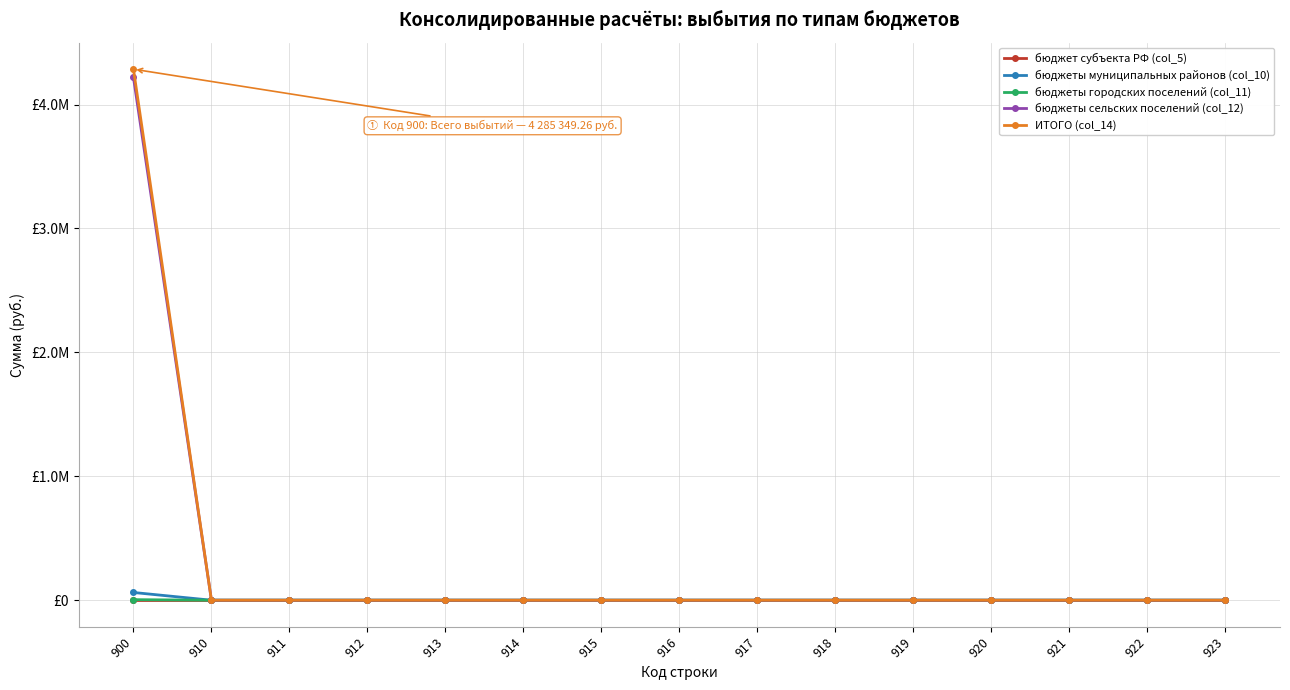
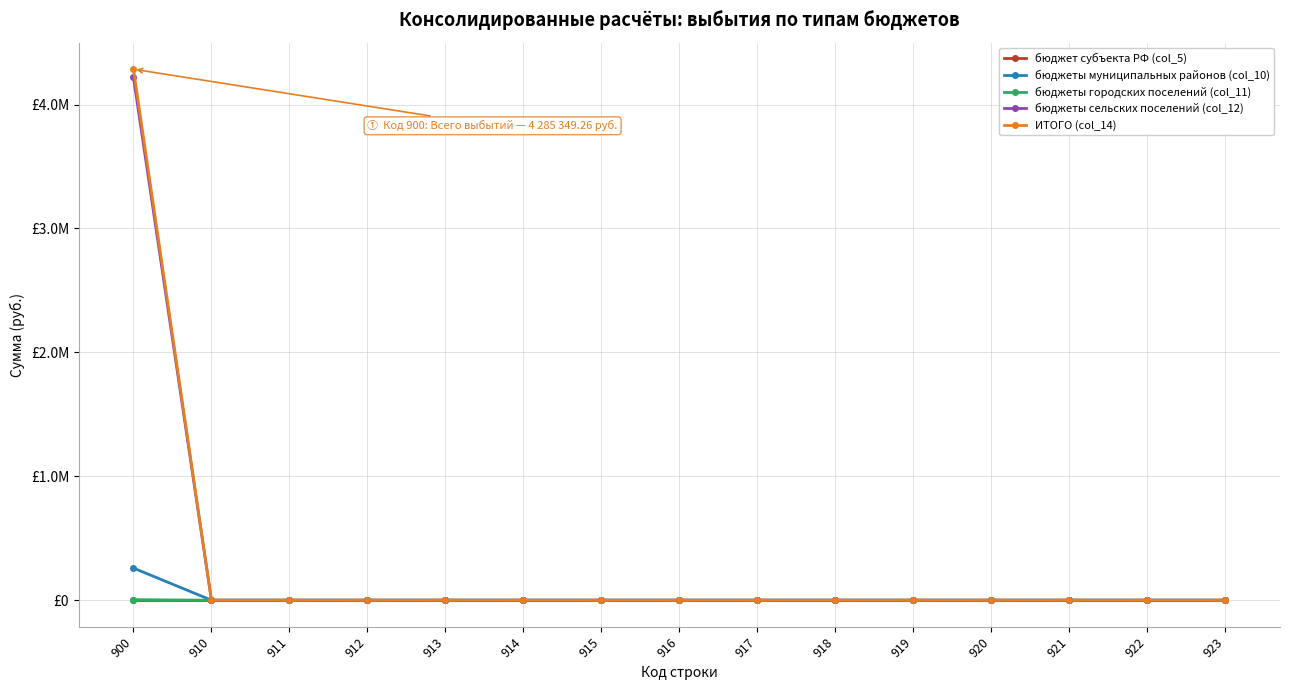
  {
    "бюджеты городских поселений (col_11)": {
      "900": "£0"
    },
    "бюджеты муниципальных районов (col_10)": {
-     "900": "£60000"
+     "900": "£260000"
    }
  }
